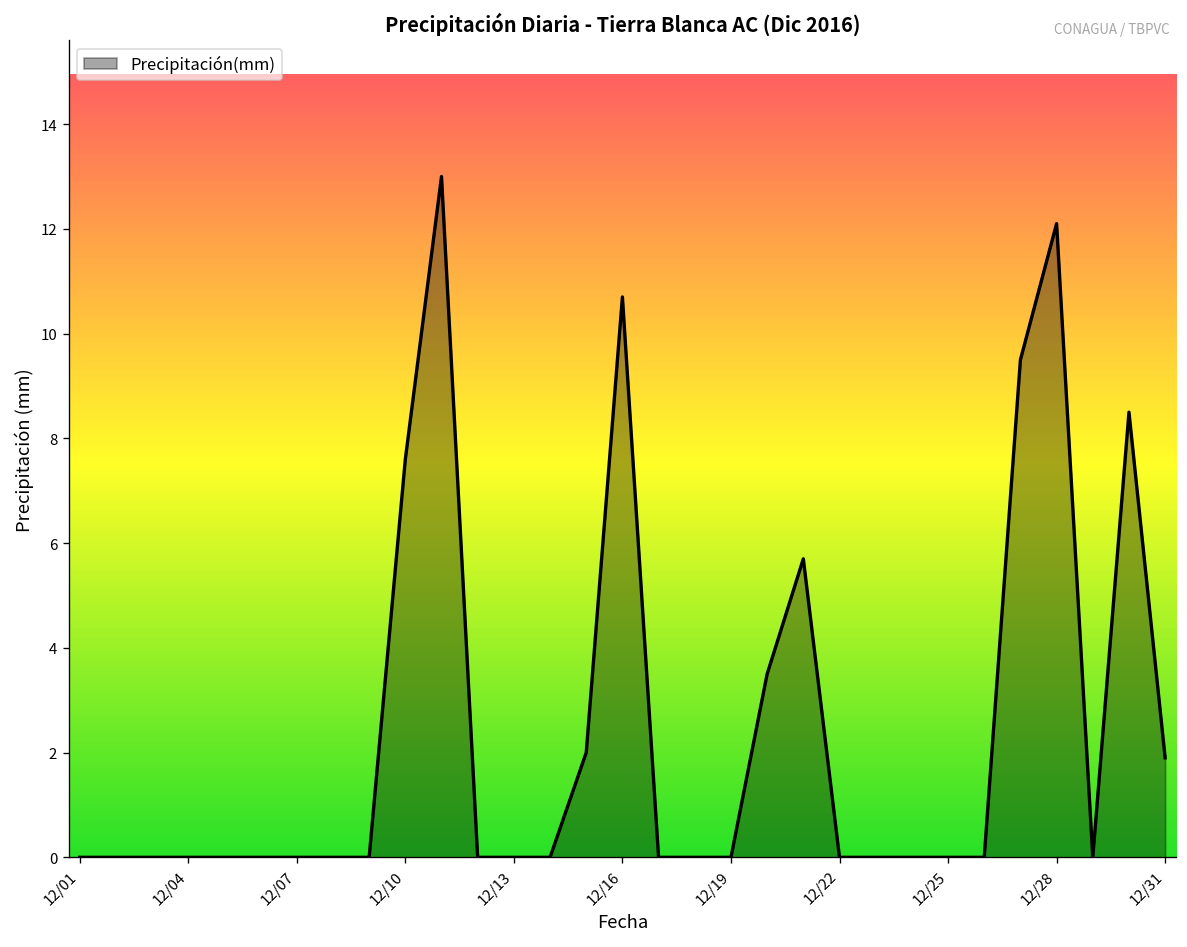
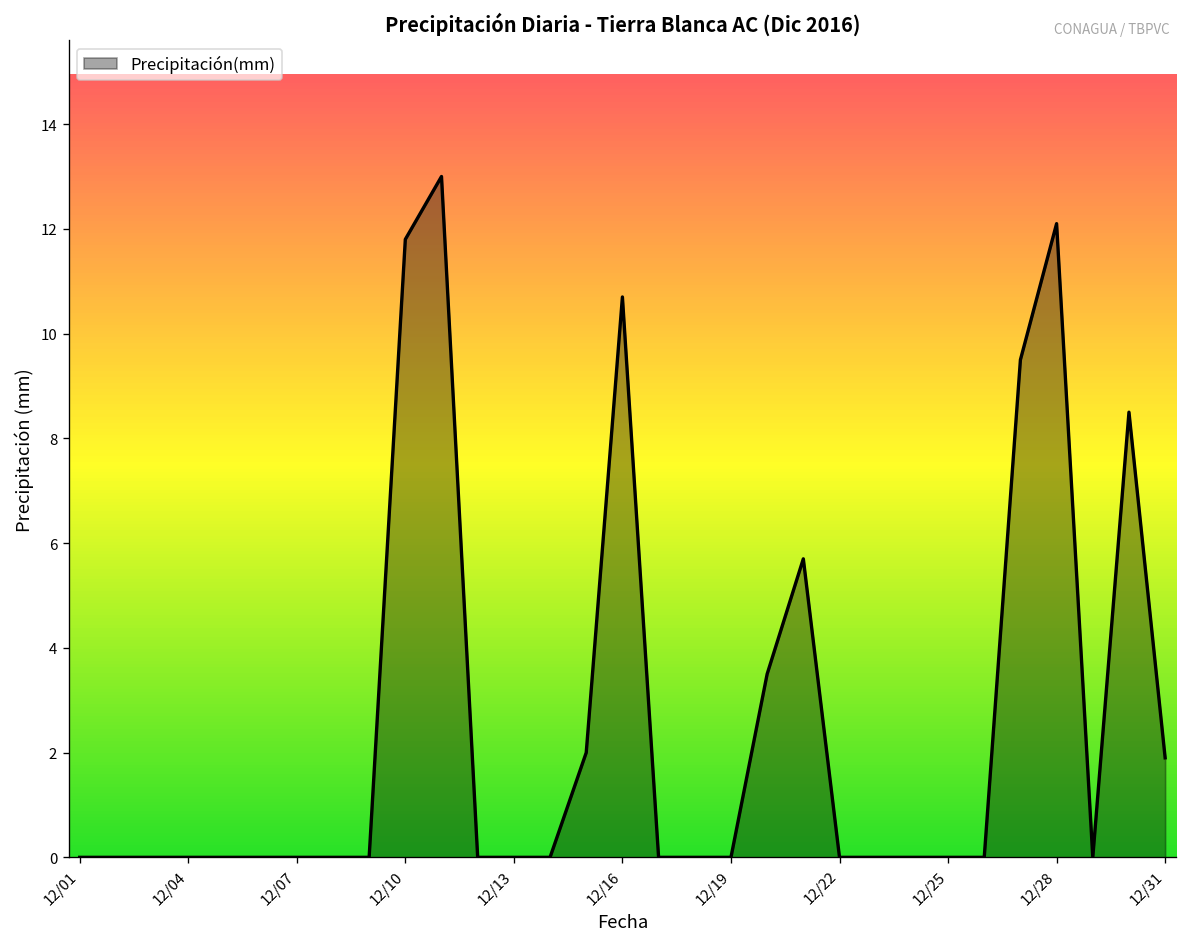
  {
    "12/01": 0.0,
    "12/04": 0.0,
    "12/07": 0.0,
-   "12/10": 7.6,
+   "12/10": 11.8,
    "12/13": 0.0,
    "12/16": 10.7,
    "12/19": 0.0,
    "12/22": 0.0,
    "12/25": 0.0,
    "12/28": 12.1,
    "12/31": 1.9
  }
